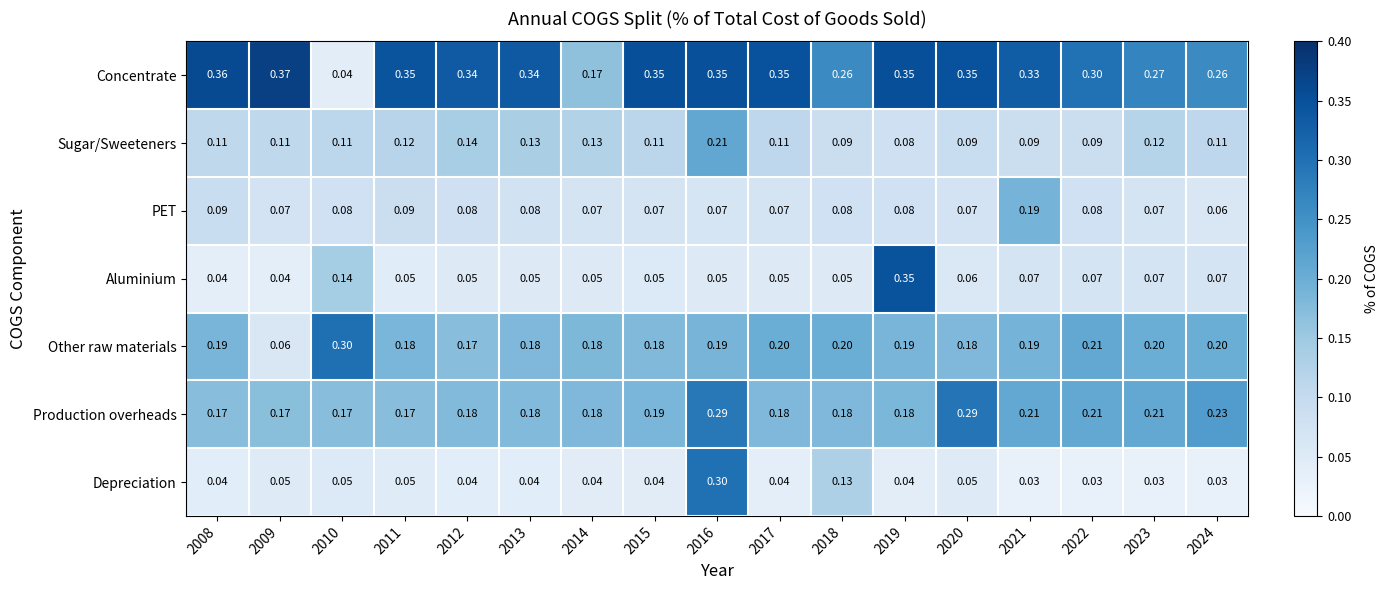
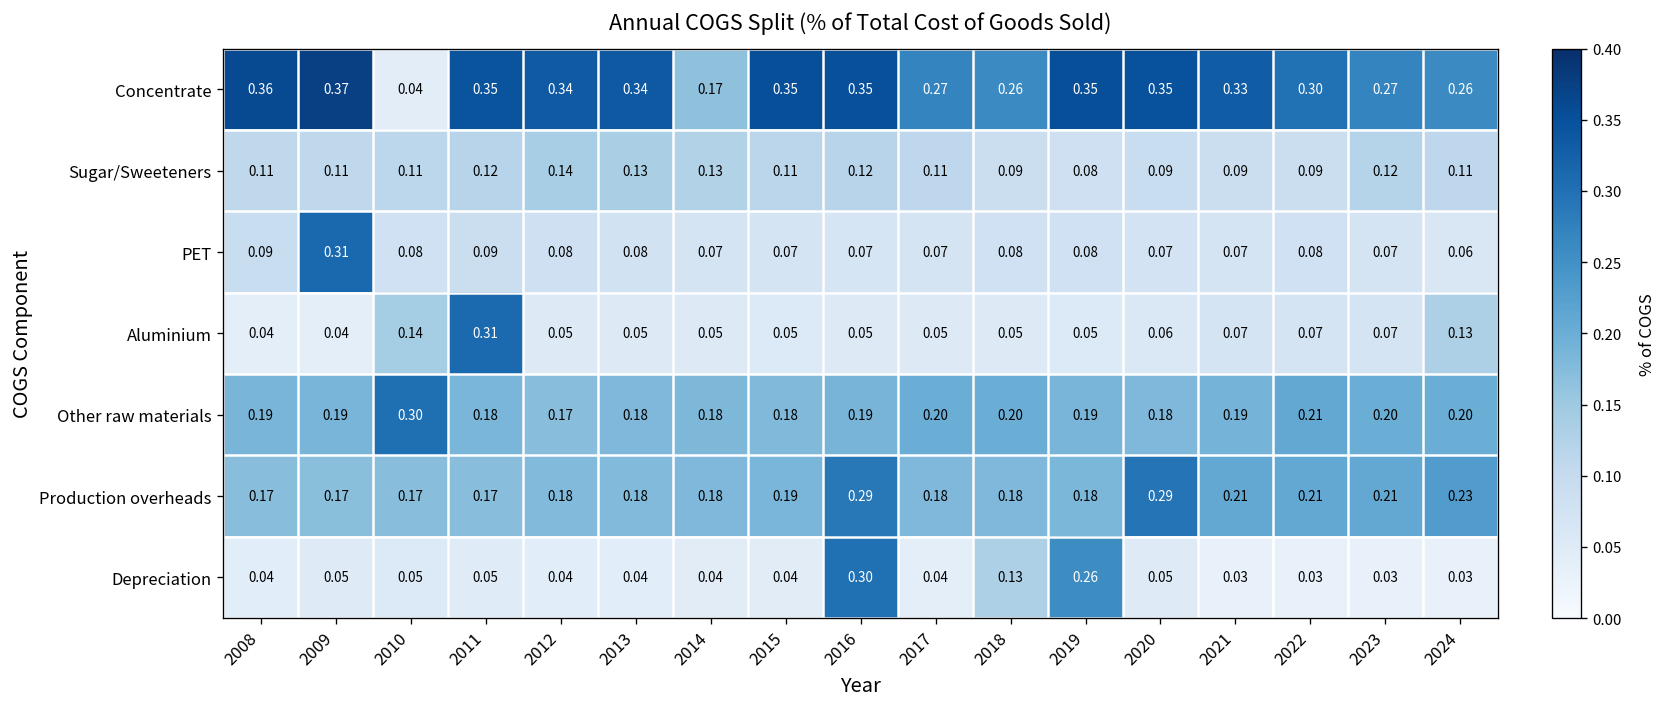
  {
    "Concentrate": {
      "2008": 0.36,
      "2009": 0.37,
      "2010": 0.04,
      "2011": 0.35,
      "2012": 0.34,
      "2013": 0.34,
      "2014": 0.17,
      "2015": 0.35,
      "2016": 0.35,
-     "2017": 0.35,
+     "2017": 0.27,
      "2018": 0.26,
      "2019": 0.35,
      "2020": 0.35,
      "2021": 0.33,
      "2022": 0.30,
      "2023": 0.27,
      "2024": 0.26
    },
    "Sugar/Sweeteners": {
      "2008": 0.11,
      "2009": 0.11,
      "2010": 0.11,
      "2011": 0.12,
      "2012": 0.14,
      "2013": 0.13,
      "2014": 0.13,
      "2015": 0.11,
-     "2016": 0.21,
+     "2016": 0.12,
      "2017": 0.11,
      "2018": 0.09,
      "2019": 0.08,
      "2020": 0.09,
      "2021": 0.09,
      "2022": 0.09,
      "2023": 0.12,
      "2024": 0.11
    },
    "PET": {
      "2008": 0.09,
-     "2009": 0.07,
+     "2009": 0.31,
      "2010": 0.08,
      "2011": 0.09,
      "2012": 0.08,
      "2013": 0.08,
      "2014": 0.07,
      "2015": 0.07,
      "2016": 0.07,
      "2017": 0.07,
      "2018": 0.08,
      "2019": 0.08,
      "2020": 0.07,
-     "2021": 0.19,
+     "2021": 0.07,
      "2022": 0.08,
      "2023": 0.07,
      "2024": 0.06
    },
    "Aluminium": {
      "2008": 0.04,
      "2009": 0.04,
      "2010": 0.14,
-     "2011": 0.05,
+     "2011": 0.31,
      "2012": 0.05,
      "2013": 0.05,
      "2014": 0.05,
      "2015": 0.05,
      "2016": 0.05,
      "2017": 0.05,
      "2018": 0.05,
-     "2019": 0.35,
+     "2019": 0.05,
      "2020": 0.06,
      "2021": 0.07,
      "2022": 0.07,
      "2023": 0.07,
-     "2024": 0.07
+     "2024": 0.13
    },
    "Other raw materials": {
      "2008": 0.19,
-     "2009": 0.06,
+     "2009": 0.19,
      "2010": 0.30,
      "2011": 0.18,
      "2012": 0.17,
      "2013": 0.18,
      "2014": 0.18,
      "2015": 0.18,
      "2016": 0.19,
      "2017": 0.20,
      "2018": 0.20,
      "2019": 0.19,
      "2020": 0.18,
      "2021": 0.19,
      "2022": 0.21,
      "2023": 0.20,
      "2024": 0.20
    },
    "Production overheads": {
      "2008": 0.17,
      "2009": 0.17,
      "2010": 0.17,
      "2011": 0.17,
      "2012": 0.18,
      "2013": 0.18,
      "2014": 0.18,
      "2015": 0.19,
      "2016": 0.29,
      "2017": 0.18,
      "2018": 0.18,
      "2019": 0.18,
      "2020": 0.29,
      "2021": 0.21,
      "2022": 0.21,
      "2023": 0.21,
      "2024": 0.23
    },
    "Depreciation": {
      "2008": 0.04,
      "2009": 0.05,
      "2010": 0.05,
      "2011": 0.05,
      "2012": 0.04,
      "2013": 0.04,
      "2014": 0.04,
      "2015": 0.04,
      "2016": 0.30,
      "2017": 0.04,
      "2018": 0.13,
-     "2019": 0.04,
+     "2019": 0.26,
      "2020": 0.05,
      "2021": 0.03,
      "2022": 0.03,
      "2023": 0.03,
      "2024": 0.03
    }
  }
